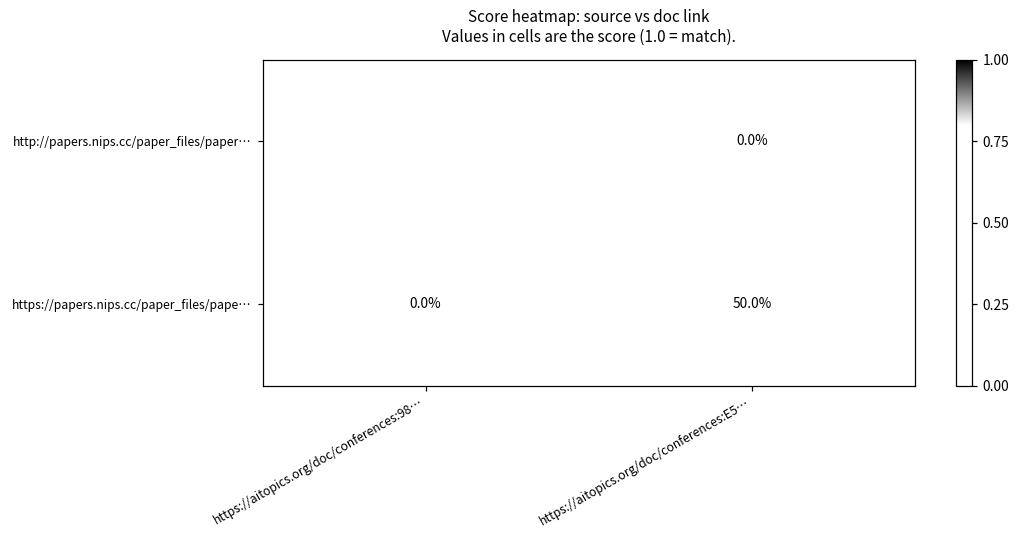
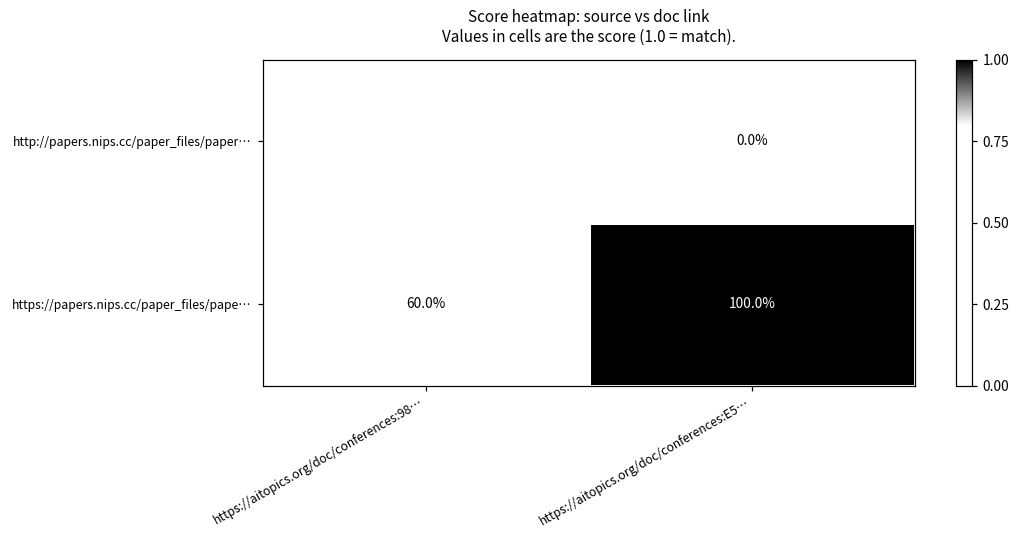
  {
    "http://papers.nips.cc/paper_files/paper…": {
      "https://aitopics.org/doc/conferences:E5…": "0.0%"
    },
    "https://papers.nips.cc/paper_files/pape…": {
-     "https://aitopics.org/doc/conferences:98…": "0.0%",
-     "https://aitopics.org/doc/conferences:E5…": "50.0%"
+     "https://aitopics.org/doc/conferences:98…": "60.0%",
+     "https://aitopics.org/doc/conferences:E5…": "100.0%"
    }
  }
